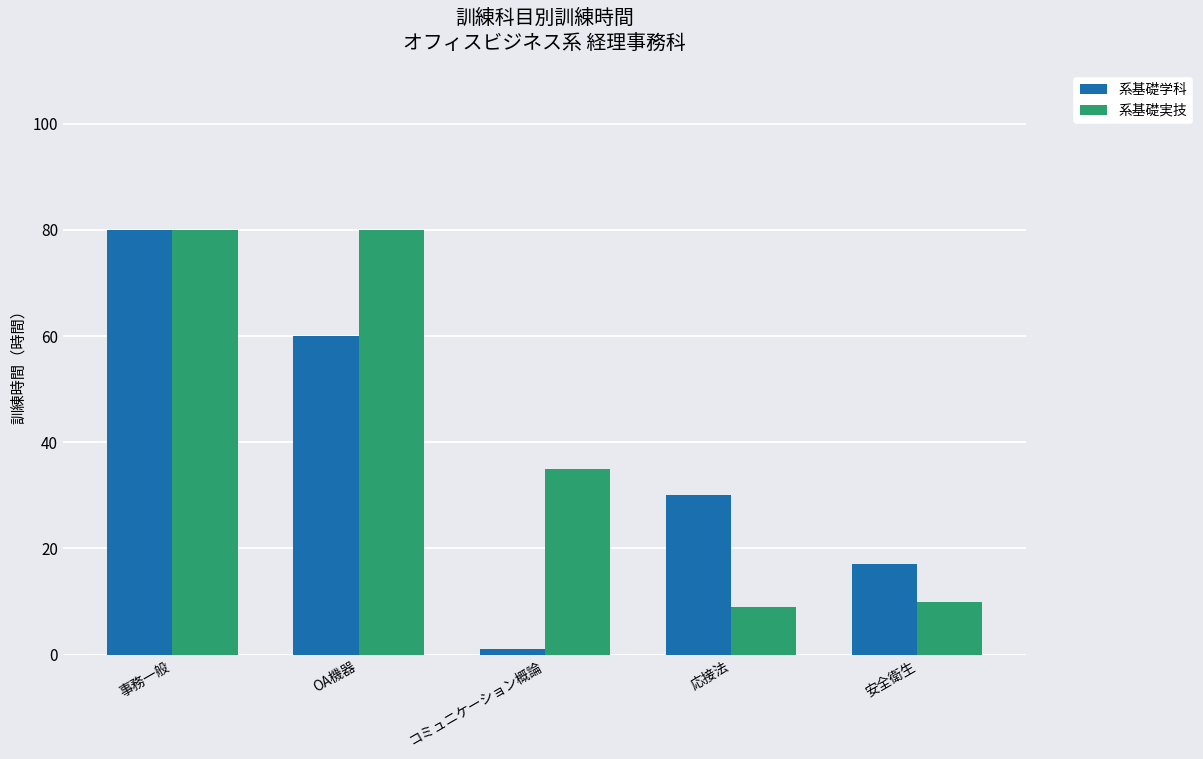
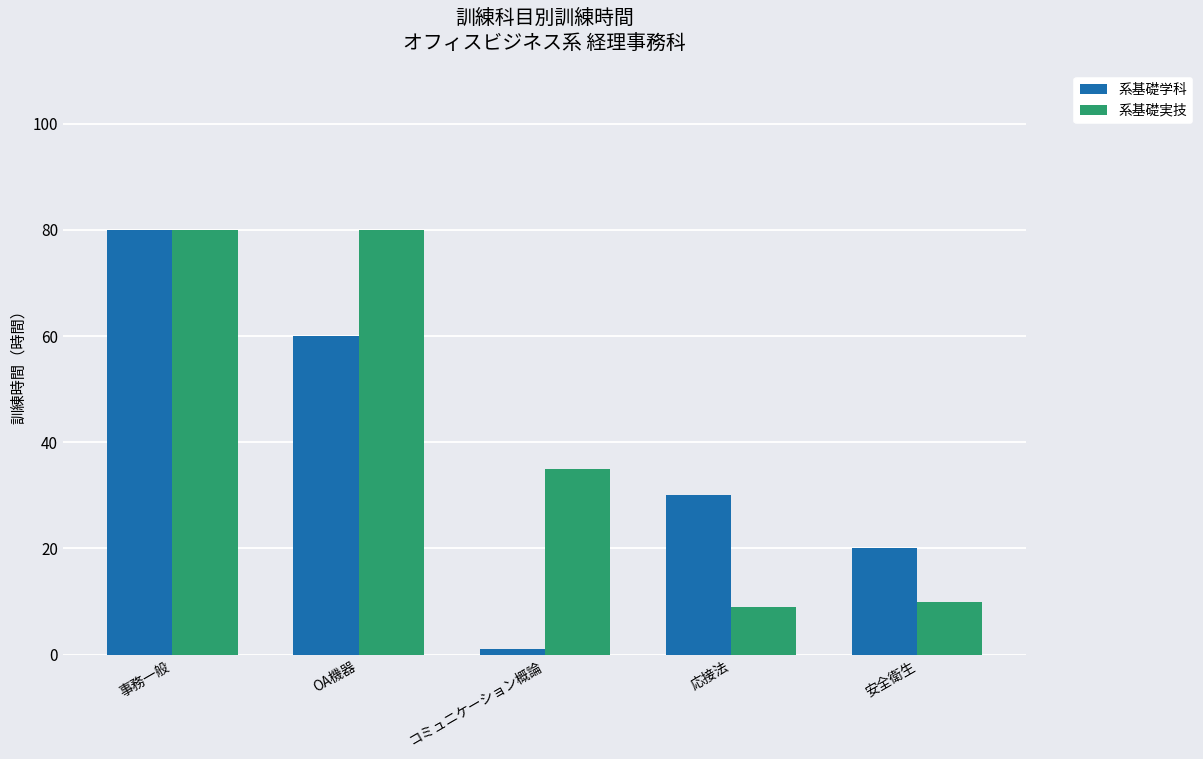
  {
    "系基礎学科": {
      "事務一般": 80,
      "OA機器": 60,
      "コミュニケーション概論": 1,
      "応接法": 30,
-     "安全衛生": 17
+     "安全衛生": 20
    },
    "系基礎実技": {
      "事務一般": 80,
      "OA機器": 80,
      "コミュニケーション概論": 35,
      "応接法": 9,
      "安全衛生": 10
    }
  }
